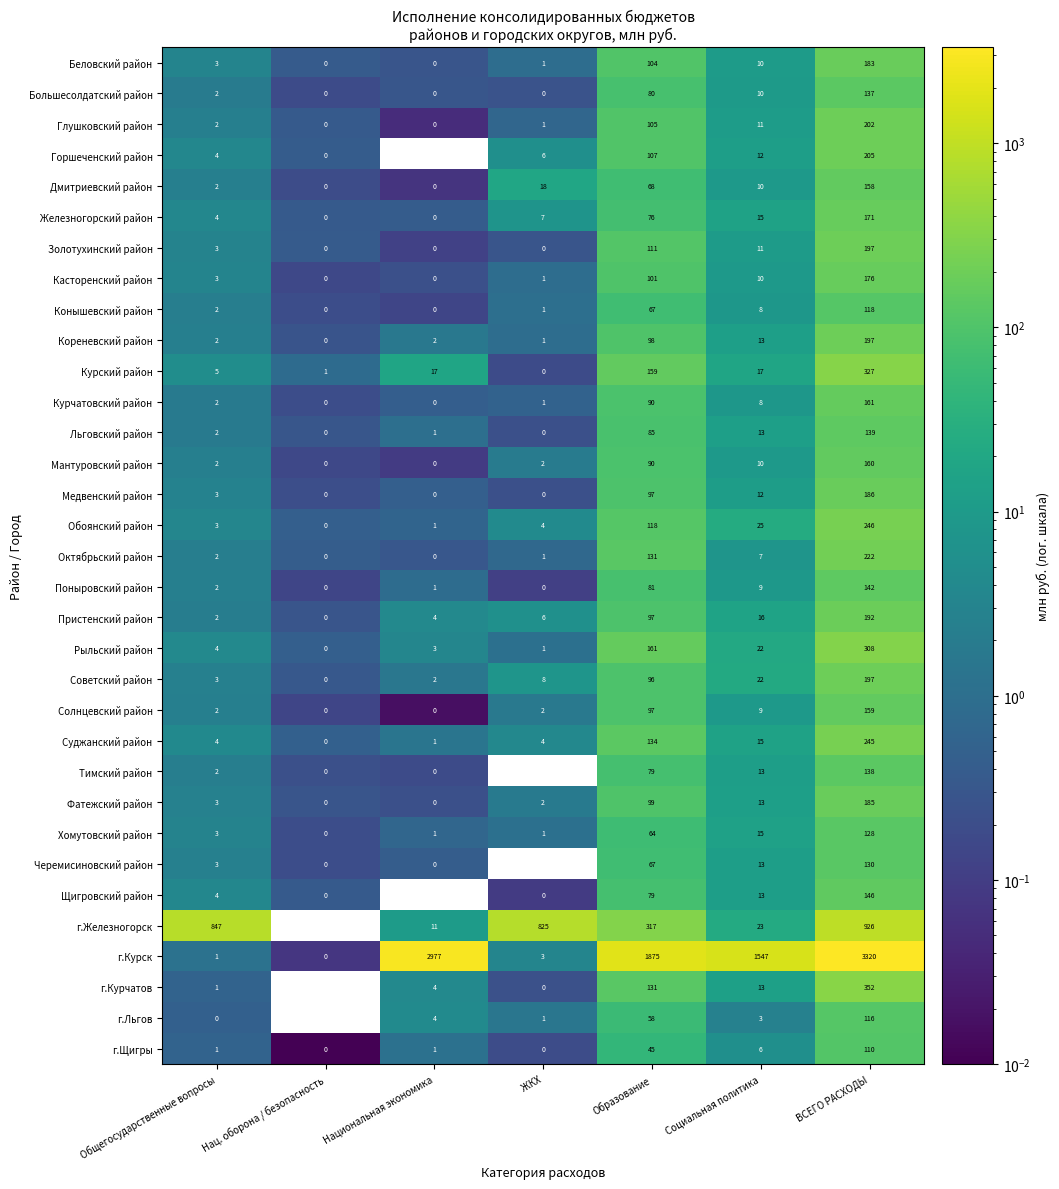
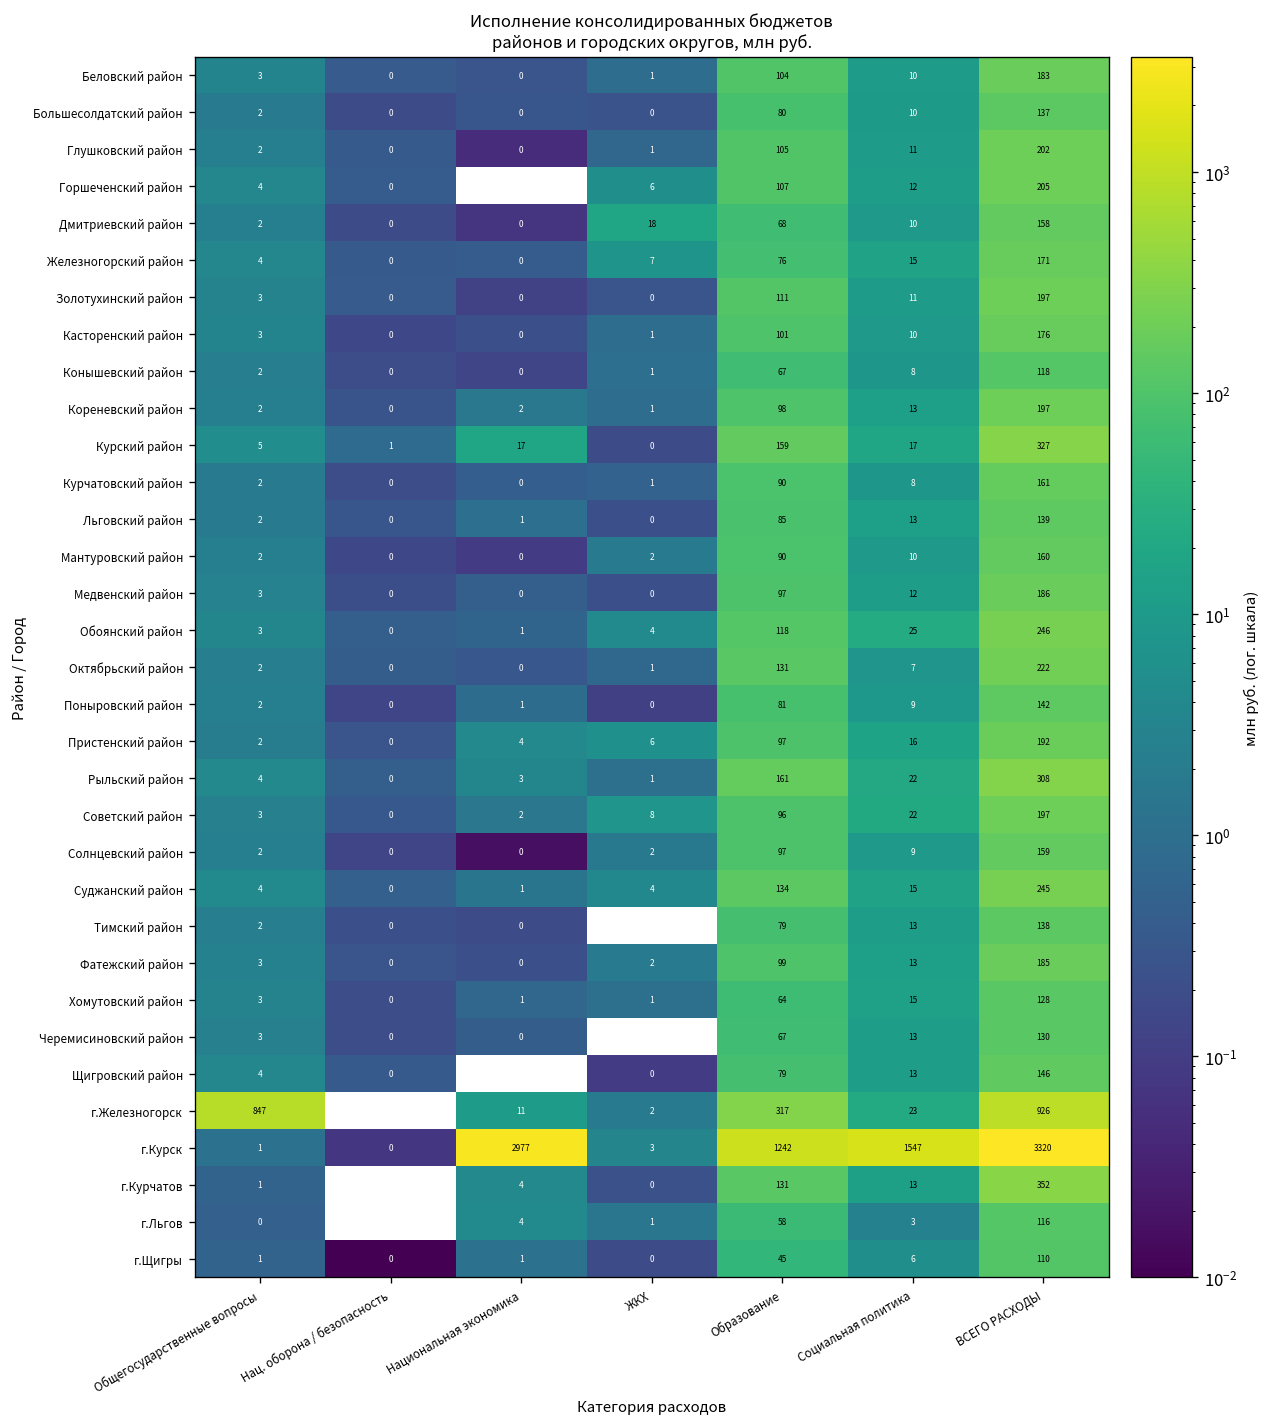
  {
    "г.Железногорск": {
      "Общегосударственные вопросы": 847,
      "Национальная экономика": 11,
-     "ЖКХ": 825,
+     "ЖКХ": 2,
      "Образование": 317,
      "Социальная политика": 23,
      "ВСЕГО РАСХОДЫ": 926
    },
    "г.Курск": {
      "Общегосударственные вопросы": 1,
      "Нац. оборона / безопасность": 0,
      "Национальная экономика": 2977,
      "ЖКХ": 3,
-     "Образование": 1875,
+     "Образование": 1242,
      "Социальная политика": 1547,
      "ВСЕГО РАСХОДЫ": 3320
    }
  }
